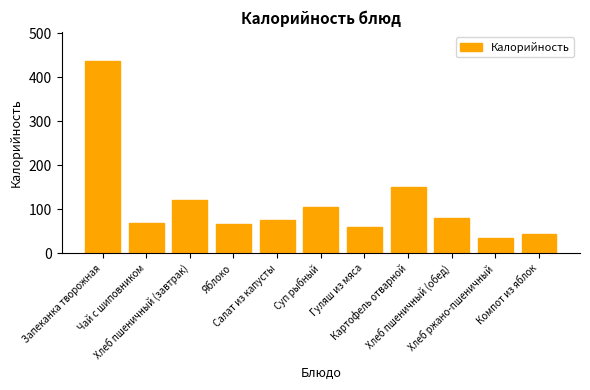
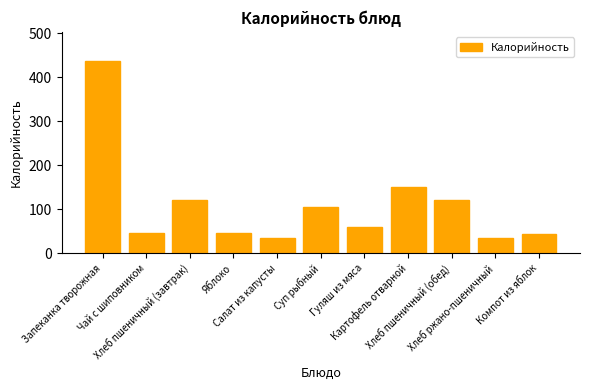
  {
    "Запеканка творожная": 440,
-   "Чай с шиповником": 70,
+   "Чай с шиповником": 50,
    "Хлеб пшеничный (завтрак)": 120,
-   "Яблоко": 70,
-   "Салат из капусты": 80,
+   "Яблоко": 50,
+   "Салат из капусты": 40,
    "Суп рыбный": 110,
    "Гуляш из мяса": 60,
    "Картофель отварной": 150,
-   "Хлеб пшеничный (обед)": 80,
+   "Хлеб пшеничный (обед)": 120,
    "Хлеб ржано-пшеничный": 40,
    "Компот из яблок": 40
  }
